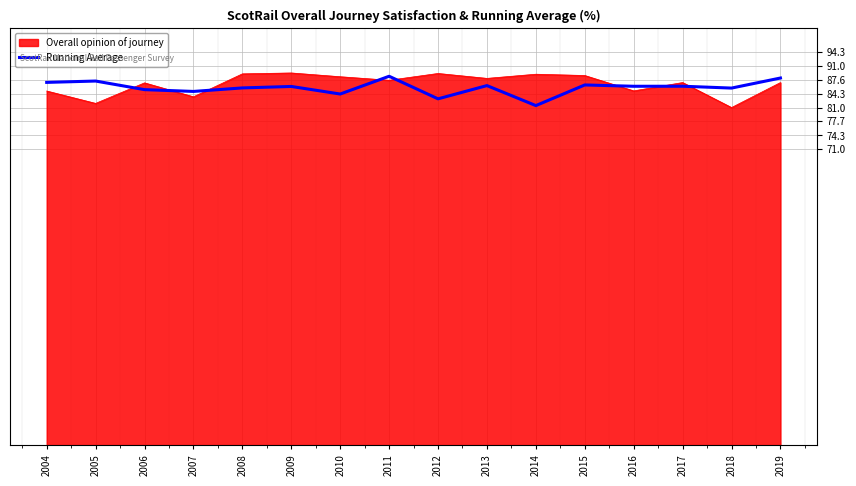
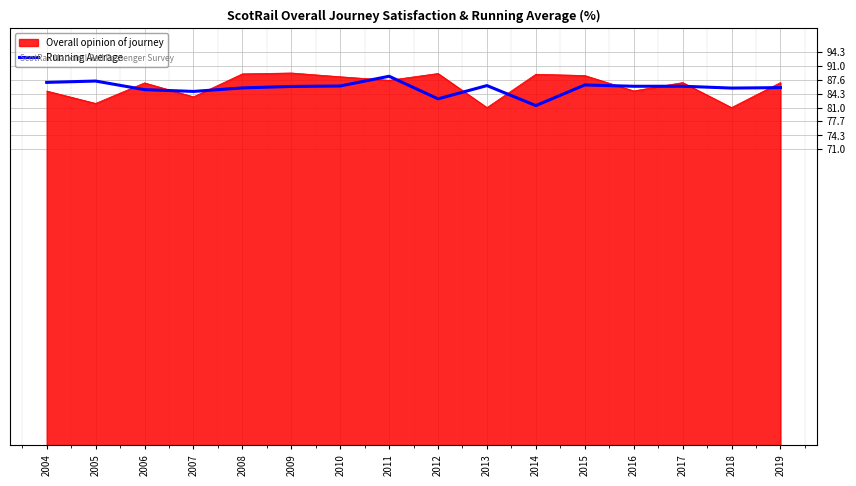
  {
    "Overall opinion of journey": {
      "2004": 85,
      "2005": 82,
      "2006": 87,
      "2007": 84,
      "2008": 89,
      "2009": 89,
      "2010": 88,
      "2011": 88,
      "2012": 89,
-     "2013": 88,
+     "2013": 81,
      "2014": 89,
      "2015": 89,
      "2016": 85,
      "2017": 87,
      "2018": 81,
      "2019": 87
    },
    "Running Average": {
      "2004": 87,
      "2005": 87,
      "2006": 85,
      "2007": 85,
      "2008": 86,
      "2009": 86,
-     "2010": 84,
+     "2010": 86,
      "2011": 89,
      "2012": 83,
      "2013": 86,
      "2014": 81,
      "2015": 86,
      "2016": 86,
      "2017": 86,
      "2018": 86,
-     "2019": 88
+     "2019": 86
    }
  }
